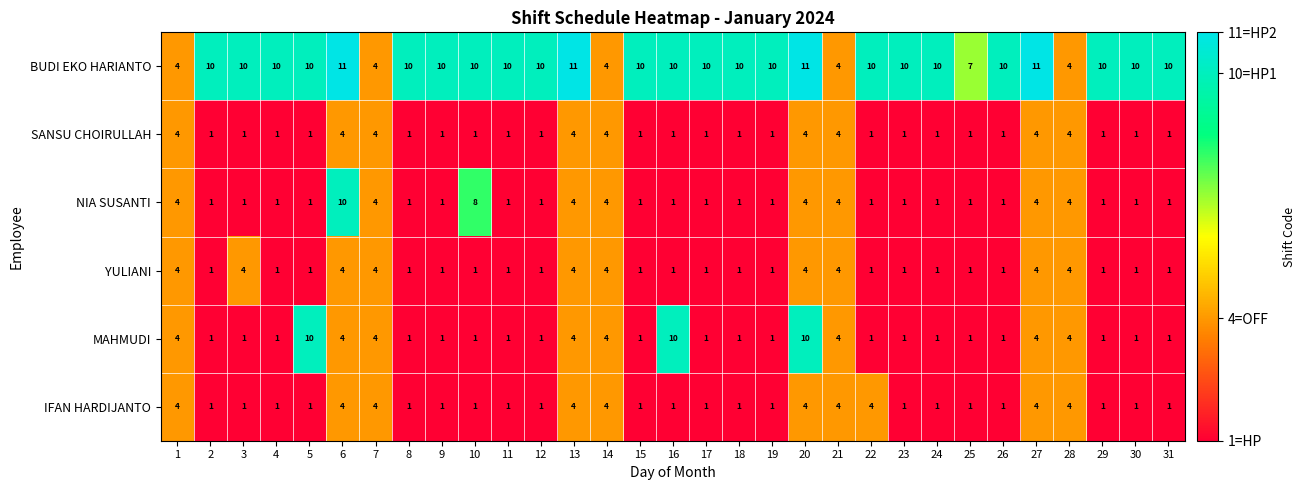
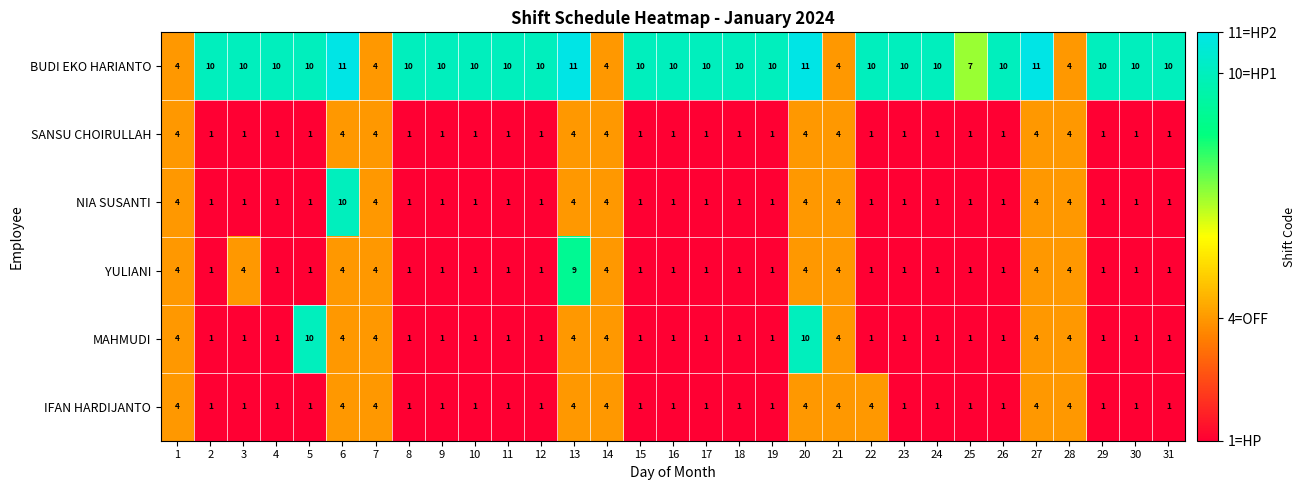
  {
    "BUDI EKO HARIANTO": {
      "1": 4,
      "2": 10,
      "3": 10,
      "4": 10,
      "5": 10,
      "6": 11,
      "7": 4,
      "8": 10,
      "9": 10,
      "10": 10,
      "11": 10,
      "12": 10,
      "13": 11,
      "14": 4,
      "15": 10,
      "16": 10,
      "17": 10,
      "18": 10,
      "19": 10,
      "20": 11,
      "21": 4,
      "22": 10,
      "23": 10,
      "24": 10,
      "25": 7,
      "26": 10,
      "27": 11,
      "28": 4,
      "29": 10,
      "30": 10,
      "31": 10
    },
    "SANSU CHOIRULLAH": {
      "1": 4,
      "2": 1,
      "3": 1,
      "4": 1,
      "5": 1,
      "6": 4,
      "7": 4,
      "8": 1,
      "9": 1,
      "10": 1,
      "11": 1,
      "12": 1,
      "13": 4,
      "14": 4,
      "15": 1,
      "16": 1,
      "17": 1,
      "18": 1,
      "19": 1,
      "20": 4,
      "21": 4,
      "22": 1,
      "23": 1,
      "24": 1,
      "25": 1,
      "26": 1,
      "27": 4,
      "28": 4,
      "29": 1,
      "30": 1,
      "31": 1
    },
    "NIA SUSANTI": {
      "1": 4,
      "2": 1,
      "3": 1,
      "4": 1,
      "5": 1,
      "6": 10,
      "7": 4,
      "8": 1,
      "9": 1,
-     "10": 8,
+     "10": 1,
      "11": 1,
      "12": 1,
      "13": 4,
      "14": 4,
      "15": 1,
      "16": 1,
      "17": 1,
      "18": 1,
      "19": 1,
      "20": 4,
      "21": 4,
      "22": 1,
      "23": 1,
      "24": 1,
      "25": 1,
      "26": 1,
      "27": 4,
      "28": 4,
      "29": 1,
      "30": 1,
      "31": 1
    },
    "YULIANI": {
      "1": 4,
      "2": 1,
      "3": 4,
      "4": 1,
      "5": 1,
      "6": 4,
      "7": 4,
      "8": 1,
      "9": 1,
      "10": 1,
      "11": 1,
      "12": 1,
-     "13": 4,
+     "13": 9,
      "14": 4,
      "15": 1,
      "16": 1,
      "17": 1,
      "18": 1,
      "19": 1,
      "20": 4,
      "21": 4,
      "22": 1,
      "23": 1,
      "24": 1,
      "25": 1,
      "26": 1,
      "27": 4,
      "28": 4,
      "29": 1,
      "30": 1,
      "31": 1
    },
    "MAHMUDI": {
      "1": 4,
      "2": 1,
      "3": 1,
      "4": 1,
      "5": 10,
      "6": 4,
      "7": 4,
      "8": 1,
      "9": 1,
      "10": 1,
      "11": 1,
      "12": 1,
      "13": 4,
      "14": 4,
      "15": 1,
-     "16": 10,
+     "16": 1,
      "17": 1,
      "18": 1,
      "19": 1,
      "20": 10,
      "21": 4,
      "22": 1,
      "23": 1,
      "24": 1,
      "25": 1,
      "26": 1,
      "27": 4,
      "28": 4,
      "29": 1,
      "30": 1,
      "31": 1
    },
    "IFAN HARDIJANTO": {
      "1": 4,
      "2": 1,
      "3": 1,
      "4": 1,
      "5": 1,
      "6": 4,
      "7": 4,
      "8": 1,
      "9": 1,
      "10": 1,
      "11": 1,
      "12": 1,
      "13": 4,
      "14": 4,
      "15": 1,
      "16": 1,
      "17": 1,
      "18": 1,
      "19": 1,
      "20": 4,
      "21": 4,
      "22": 4,
      "23": 1,
      "24": 1,
      "25": 1,
      "26": 1,
      "27": 4,
      "28": 4,
      "29": 1,
      "30": 1,
      "31": 1
    }
  }
